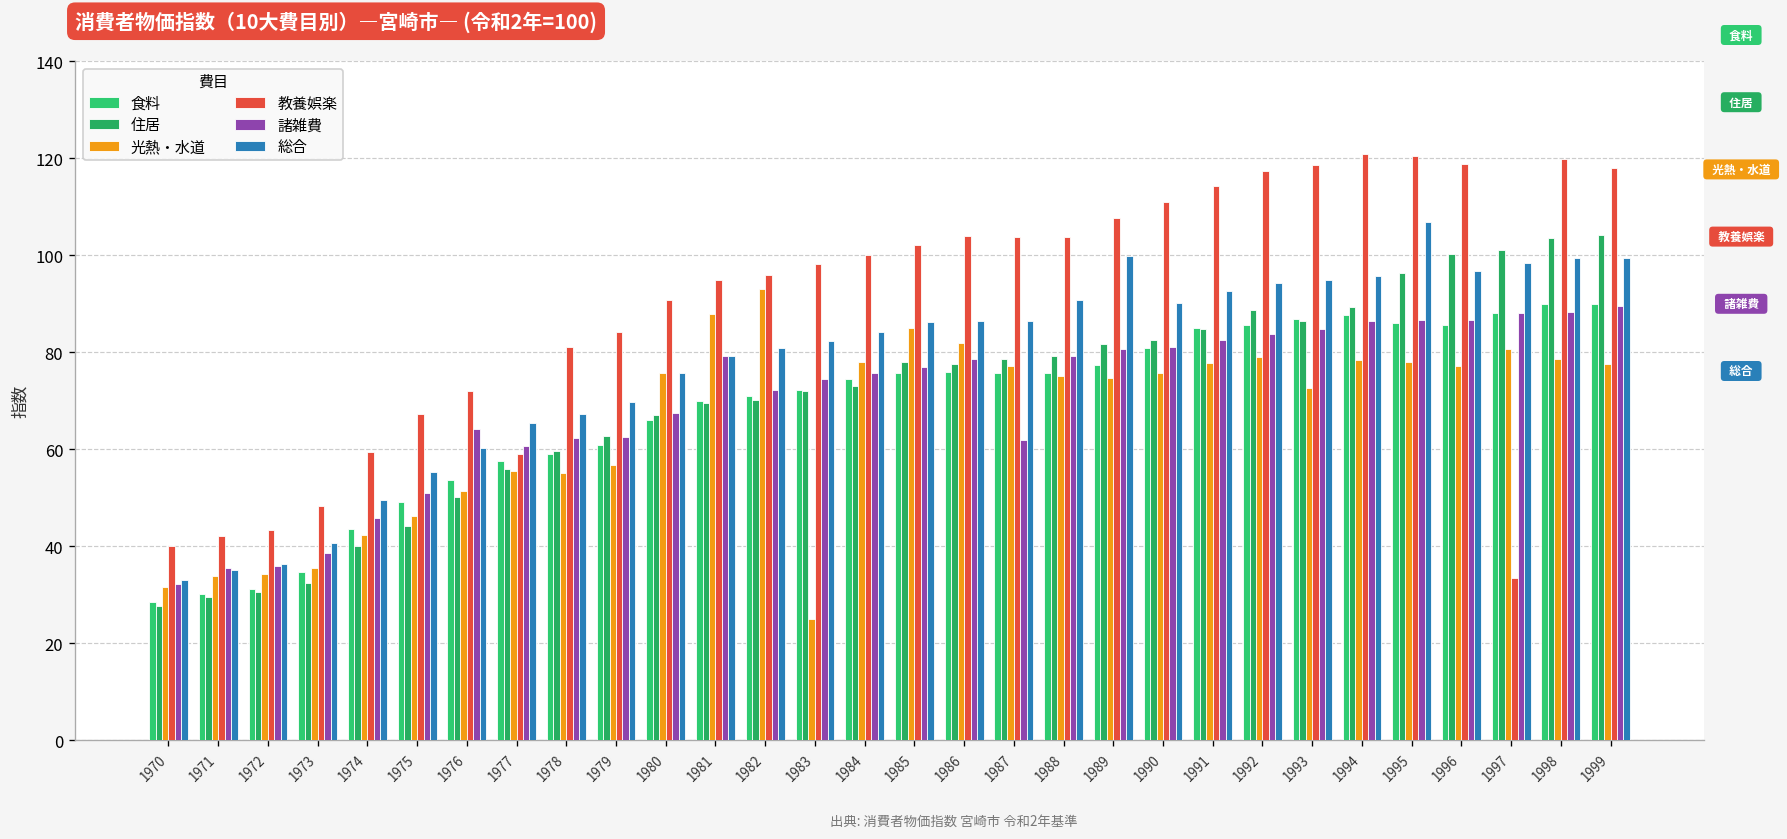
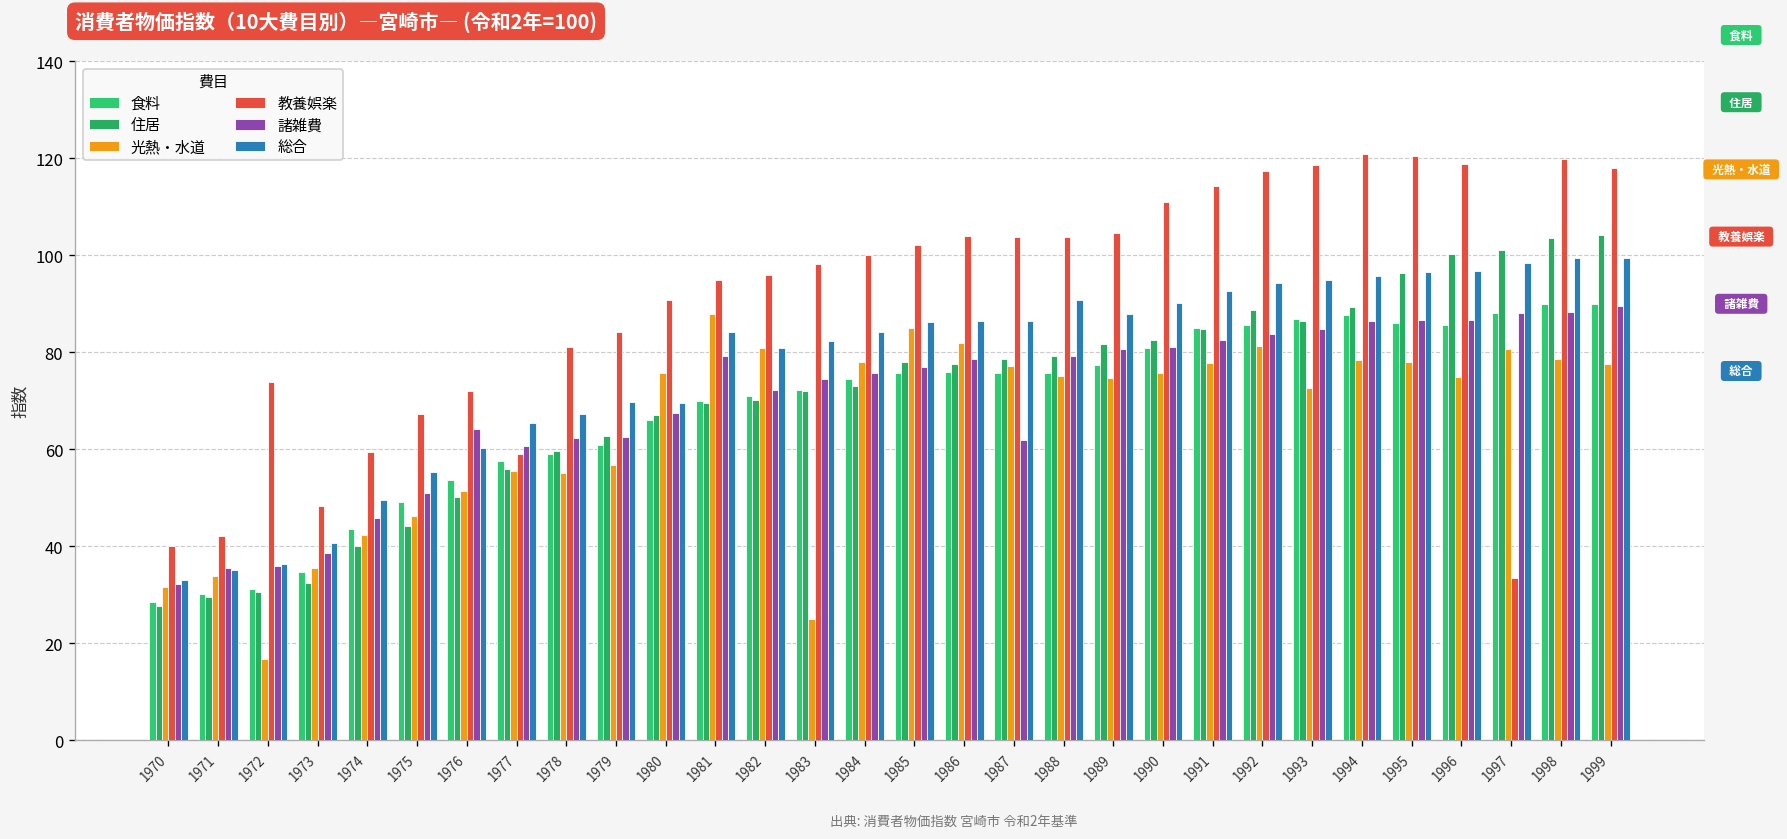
  {
    "光熱・水道": {
      "1970": 32,
      "1971": 34,
-     "1972": 34,
+     "1972": 17,
      "1973": 35,
      "1974": 42,
      "1975": 46,
      "1976": 51,
      "1977": 56,
      "1978": 55,
      "1979": 57,
      "1980": 76,
      "1981": 88,
-     "1982": 93,
+     "1982": 81,
      "1983": 25,
      "1984": 78,
      "1985": 85,
      "1986": 82,
      "1987": 77,
      "1988": 75,
      "1989": 75,
      "1990": 76,
      "1991": 78,
-     "1992": 79,
+     "1992": 81,
      "1993": 73,
      "1994": 78,
      "1995": 78,
-     "1996": 77,
+     "1996": 75,
      "1997": 81,
      "1998": 79,
      "1999": 78
    },
    "教養娯楽": {
      "1970": 40,
      "1971": 42,
-     "1972": 43,
+     "1972": 74,
      "1973": 48,
      "1974": 60,
      "1975": 67,
      "1976": 72,
      "1977": 59,
      "1978": 81,
      "1979": 84,
      "1980": 91,
      "1981": 95,
      "1982": 96,
      "1983": 98,
      "1984": 100,
      "1985": 102,
      "1986": 104,
      "1987": 104,
      "1988": 104,
-     "1989": 108,
+     "1989": 105,
      "1990": 111,
      "1991": 114,
      "1992": 117,
      "1993": 119,
      "1994": 121,
      "1995": 121,
      "1996": 119,
      "1997": 33,
      "1998": 120,
      "1999": 118
    },
    "諸雑費": {
      "1970": 32,
      "1971": 35,
      "1972": 36,
      "1973": 39,
      "1974": 46,
      "1975": 51,
      "1976": 64,
      "1977": 61,
      "1978": 62,
      "1979": 63,
      "1980": 67,
      "1981": 79,
      "1982": 72,
      "1983": 75,
      "1984": 76,
      "1985": 77,
      "1986": 79,
      "1987": 62,
      "1988": 79,
      "1989": 81,
      "1990": 81,
      "1991": 83,
      "1992": 84,
      "1993": 85,
      "1994": 86,
      "1995": 87,
      "1996": 87,
      "1997": 88,
      "1998": 88,
      "1999": 90
    },
    "総合": {
      "1970": 33,
      "1971": 35,
      "1972": 36,
      "1973": 41,
      "1974": 50,
      "1975": 55,
      "1976": 60,
      "1977": 65,
      "1978": 67,
      "1979": 70,
-     "1980": 76,
-     "1981": 79,
+     "1980": 70,
+     "1981": 84,
      "1982": 81,
      "1983": 82,
      "1984": 84,
      "1985": 86,
      "1986": 87,
      "1987": 87,
      "1988": 91,
-     "1989": 100,
+     "1989": 88,
      "1990": 90,
      "1991": 93,
      "1992": 94,
      "1993": 95,
      "1994": 96,
-     "1995": 107,
+     "1995": 97,
      "1996": 97,
      "1997": 98,
      "1998": 100,
      "1999": 99
    }
  }
